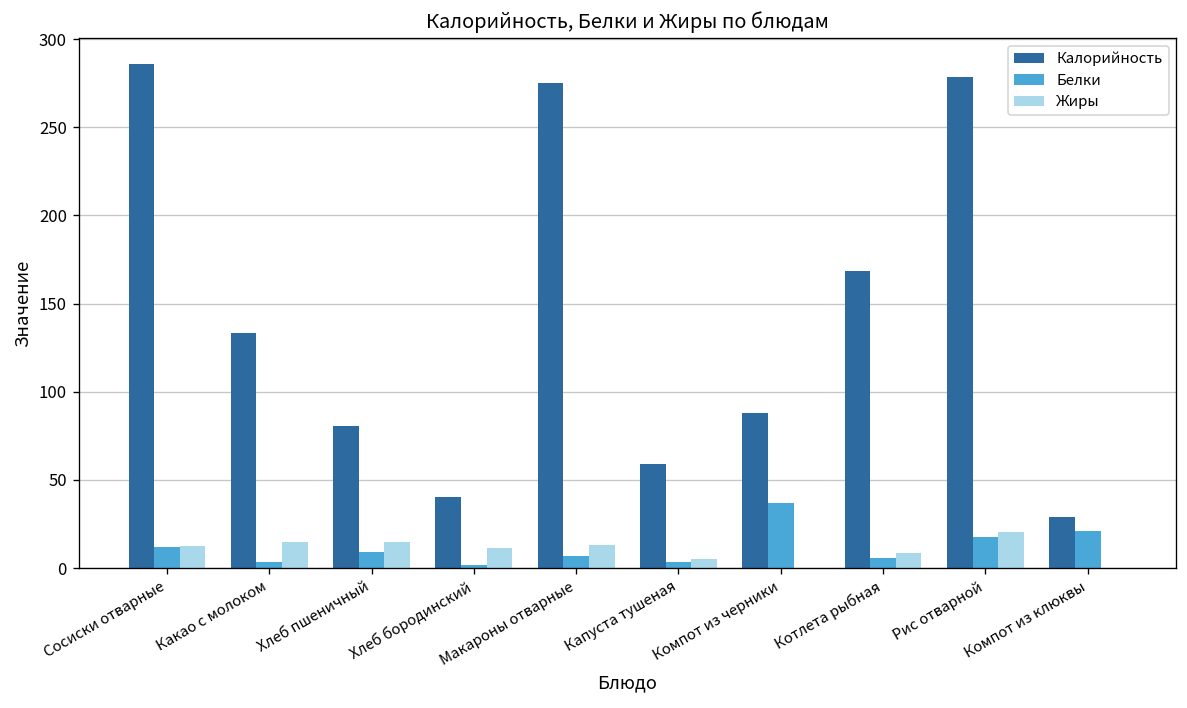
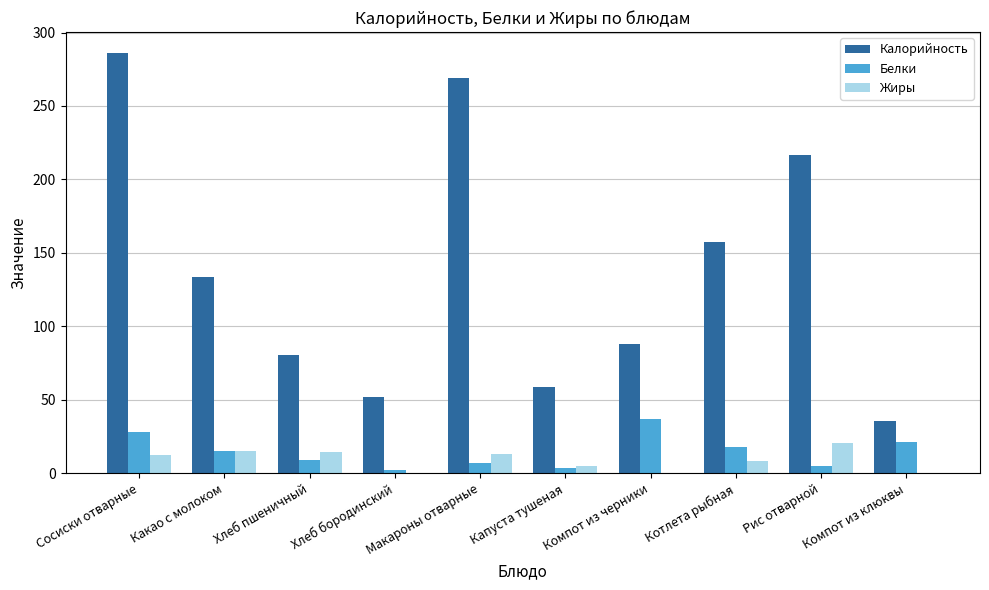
  {
    "Калорийность": {
      "Сосиски отварные": 286,
      "Какао с молоком": 133,
      "Хлеб пшеничный": 80,
-     "Хлеб бородинский": 40,
-     "Макароны отварные": 275,
+     "Хлеб бородинский": 52,
+     "Макароны отварные": 269,
      "Капуста тушеная": 59,
      "Компот из черники": 88,
-     "Котлета рыбная": 169,
-     "Рис отварной": 278,
-     "Компот из клюквы": 29
+     "Котлета рыбная": 157,
+     "Рис отварной": 217,
+     "Компот из клюквы": 35
    },
    "Белки": {
-     "Сосиски отварные": 12,
-     "Какао с молоком": 4,
+     "Сосиски отварные": 28,
+     "Какао с молоком": 15,
      "Хлеб пшеничный": 9,
      "Хлеб бородинский": 2,
      "Макароны отварные": 7,
      "Капуста тушеная": 4,
      "Компот из черники": 37,
-     "Котлета рыбная": 6,
-     "Рис отварной": 17,
+     "Котлета рыбная": 18,
+     "Рис отварной": 5,
      "Компот из клюквы": 21
    },
    "Жиры": {
      "Сосиски отварные": 13,
      "Какао с молоком": 15,
      "Хлеб пшеничный": 15,
-     "Хлеб бородинский": 11,
+     "Хлеб бородинский": 0,
      "Макароны отварные": 13,
      "Капуста тушеная": 5,
      "Котлета рыбная": 9,
      "Рис отварной": 20,
      "Компот из клюквы": 0
    }
  }
